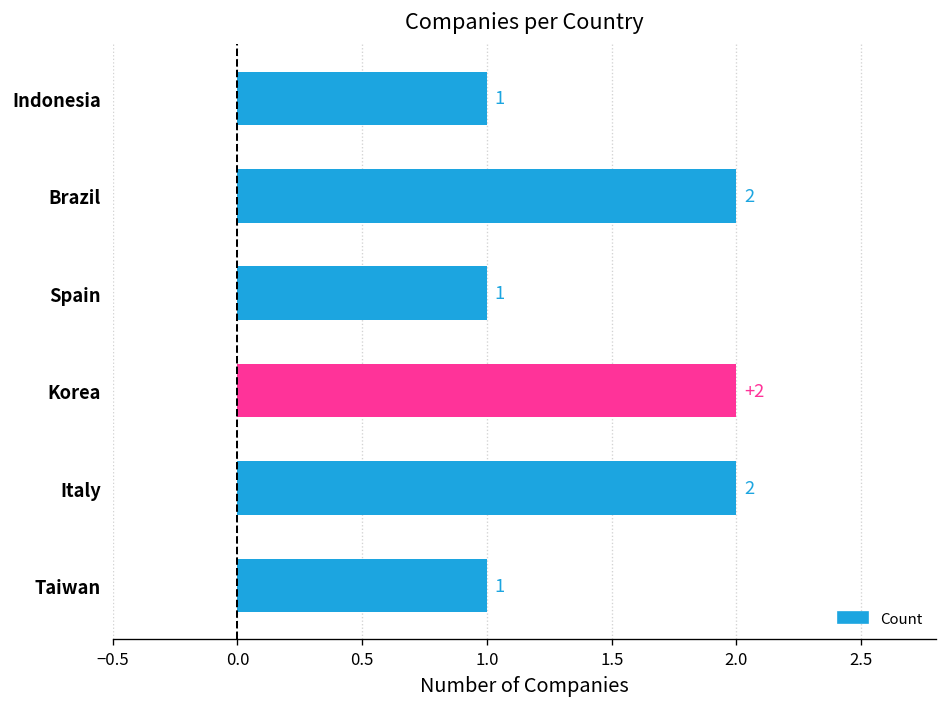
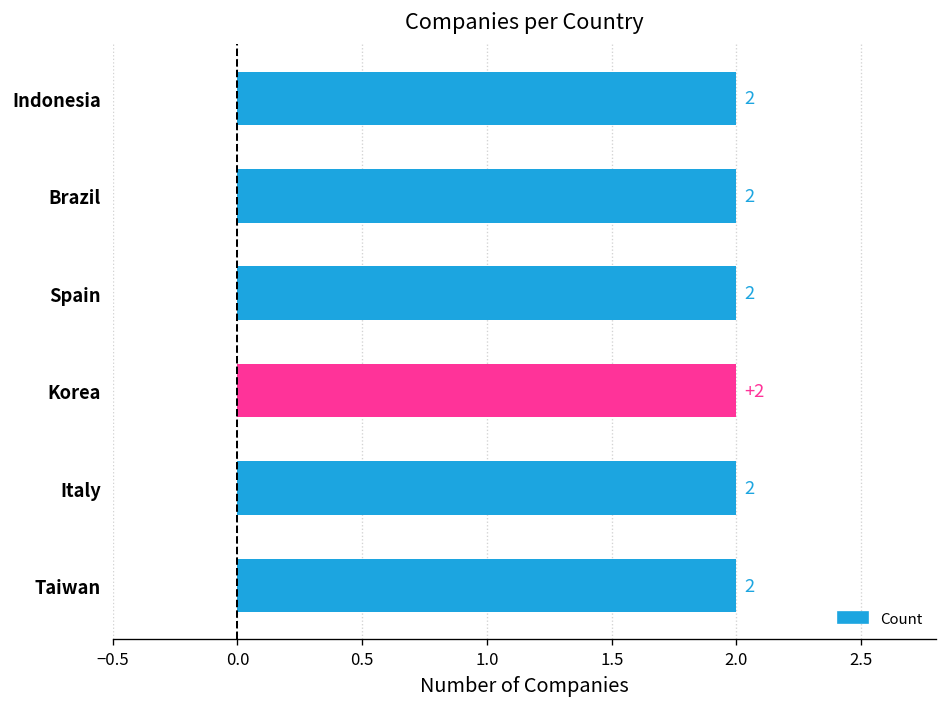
  {
-   "Indonesia": "1",
+   "Indonesia": "2",
    "Brazil": "2",
-   "Spain": "1",
+   "Spain": "2",
    "Korea": "+2",
    "Italy": "2",
-   "Taiwan": "1"
+   "Taiwan": "2"
  }
